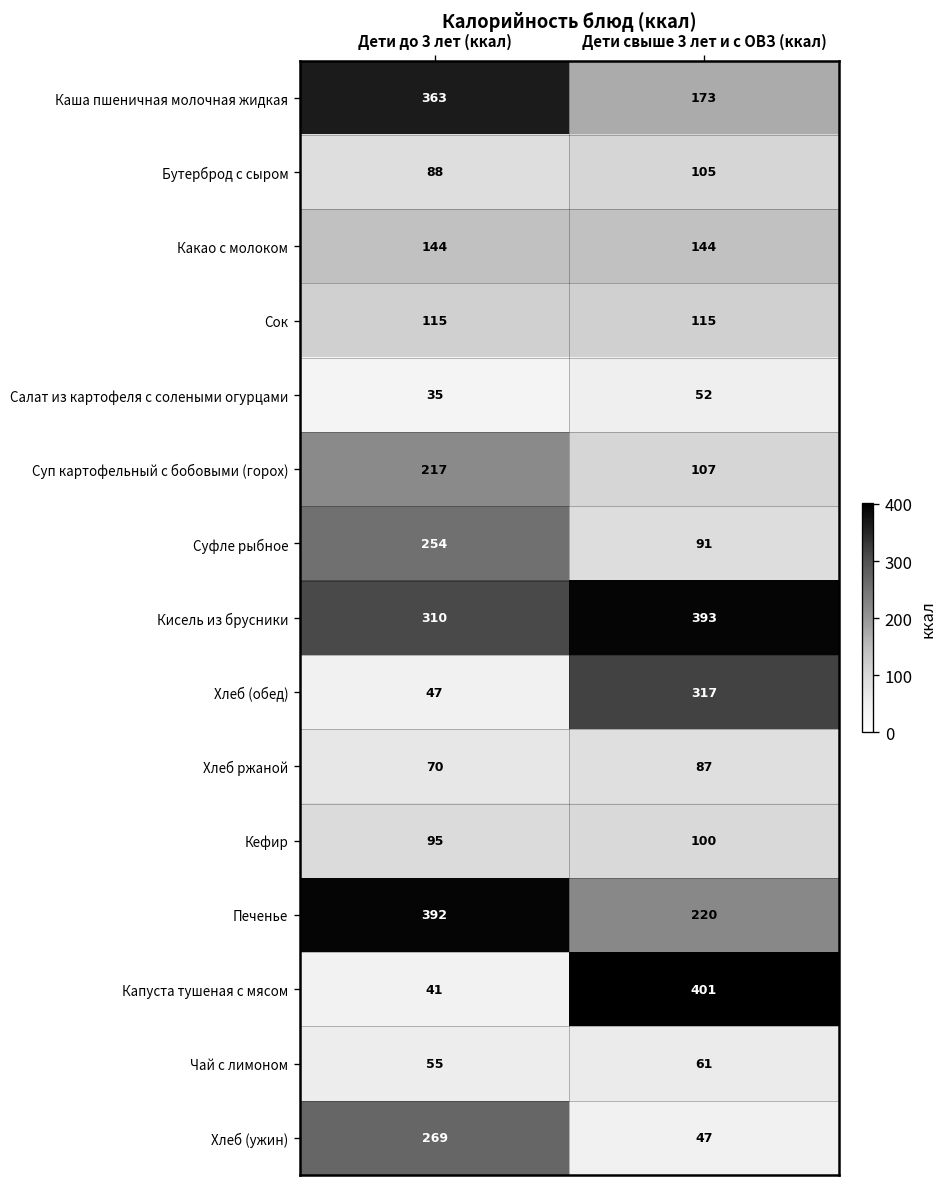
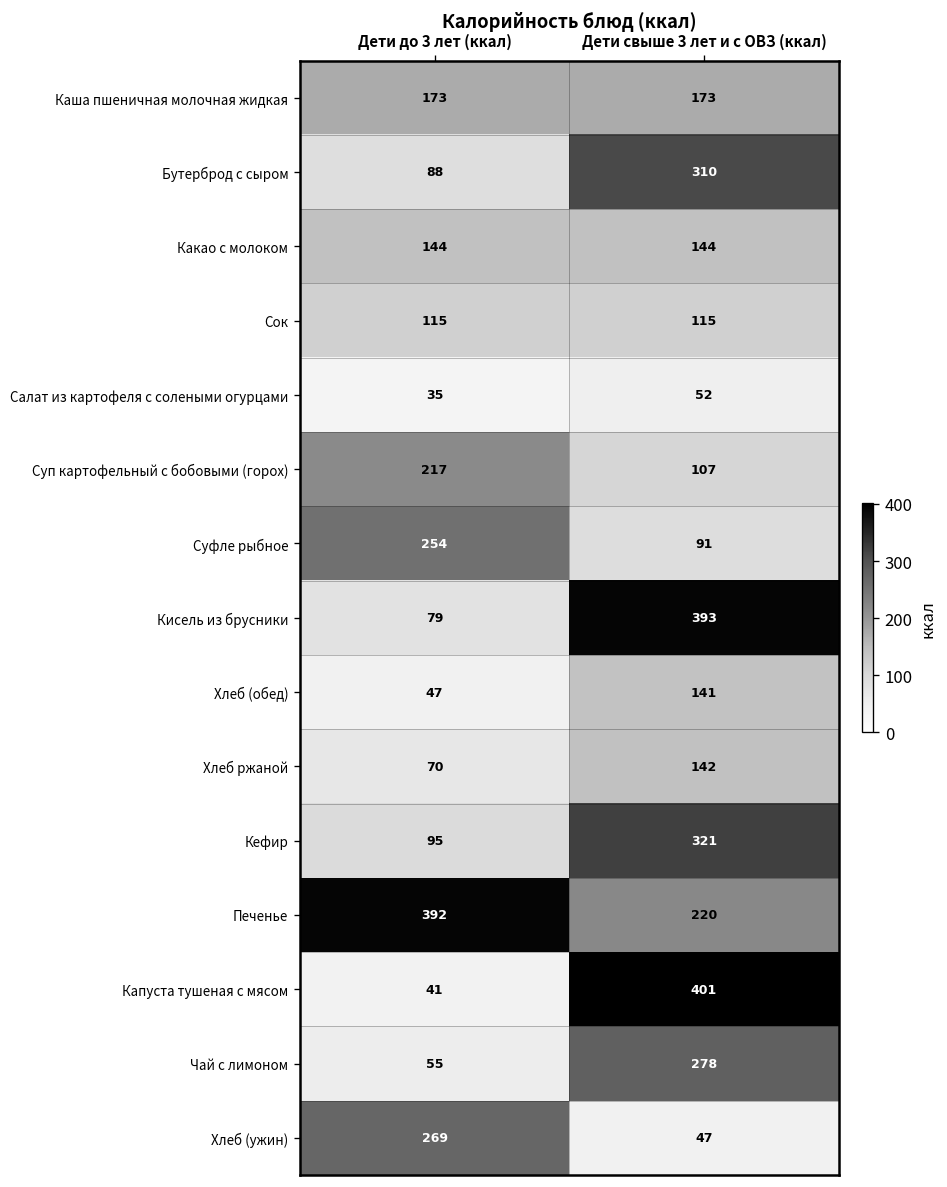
  {
    "Каша пшеничная молочная жидкая": {
-     "Дети до 3 лет (ккал)": 363,
+     "Дети до 3 лет (ккал)": 173,
      "Дети свыше 3 лет и с ОВЗ (ккал)": 173
    },
    "Бутерброд с сыром": {
      "Дети до 3 лет (ккал)": 88,
-     "Дети свыше 3 лет и с ОВЗ (ккал)": 105
+     "Дети свыше 3 лет и с ОВЗ (ккал)": 310
    },
    "Какао с молоком": {
      "Дети до 3 лет (ккал)": 144,
      "Дети свыше 3 лет и с ОВЗ (ккал)": 144
    },
    "Сок": {
      "Дети до 3 лет (ккал)": 115,
      "Дети свыше 3 лет и с ОВЗ (ккал)": 115
    },
    "Салат из картофеля с солеными огурцами": {
      "Дети до 3 лет (ккал)": 35,
      "Дети свыше 3 лет и с ОВЗ (ккал)": 52
    },
    "Суп картофельный с бобовыми (горох)": {
      "Дети до 3 лет (ккал)": 217,
      "Дети свыше 3 лет и с ОВЗ (ккал)": 107
    },
    "Суфле рыбное": {
      "Дети до 3 лет (ккал)": 254,
      "Дети свыше 3 лет и с ОВЗ (ккал)": 91
    },
    "Кисель из брусники": {
-     "Дети до 3 лет (ккал)": 310,
+     "Дети до 3 лет (ккал)": 79,
      "Дети свыше 3 лет и с ОВЗ (ккал)": 393
    },
    "Хлеб (обед)": {
      "Дети до 3 лет (ккал)": 47,
-     "Дети свыше 3 лет и с ОВЗ (ккал)": 317
+     "Дети свыше 3 лет и с ОВЗ (ккал)": 141
    },
    "Хлеб ржаной": {
      "Дети до 3 лет (ккал)": 70,
-     "Дети свыше 3 лет и с ОВЗ (ккал)": 87
+     "Дети свыше 3 лет и с ОВЗ (ккал)": 142
    },
    "Кефир": {
      "Дети до 3 лет (ккал)": 95,
-     "Дети свыше 3 лет и с ОВЗ (ккал)": 100
+     "Дети свыше 3 лет и с ОВЗ (ккал)": 321
    },
    "Печенье": {
      "Дети до 3 лет (ккал)": 392,
      "Дети свыше 3 лет и с ОВЗ (ккал)": 220
    },
    "Капуста тушеная с мясом": {
      "Дети до 3 лет (ккал)": 41,
      "Дети свыше 3 лет и с ОВЗ (ккал)": 401
    },
    "Чай с лимоном": {
      "Дети до 3 лет (ккал)": 55,
-     "Дети свыше 3 лет и с ОВЗ (ккал)": 61
+     "Дети свыше 3 лет и с ОВЗ (ккал)": 278
    },
    "Хлеб (ужин)": {
      "Дети до 3 лет (ккал)": 269,
      "Дети свыше 3 лет и с ОВЗ (ккал)": 47
    }
  }
